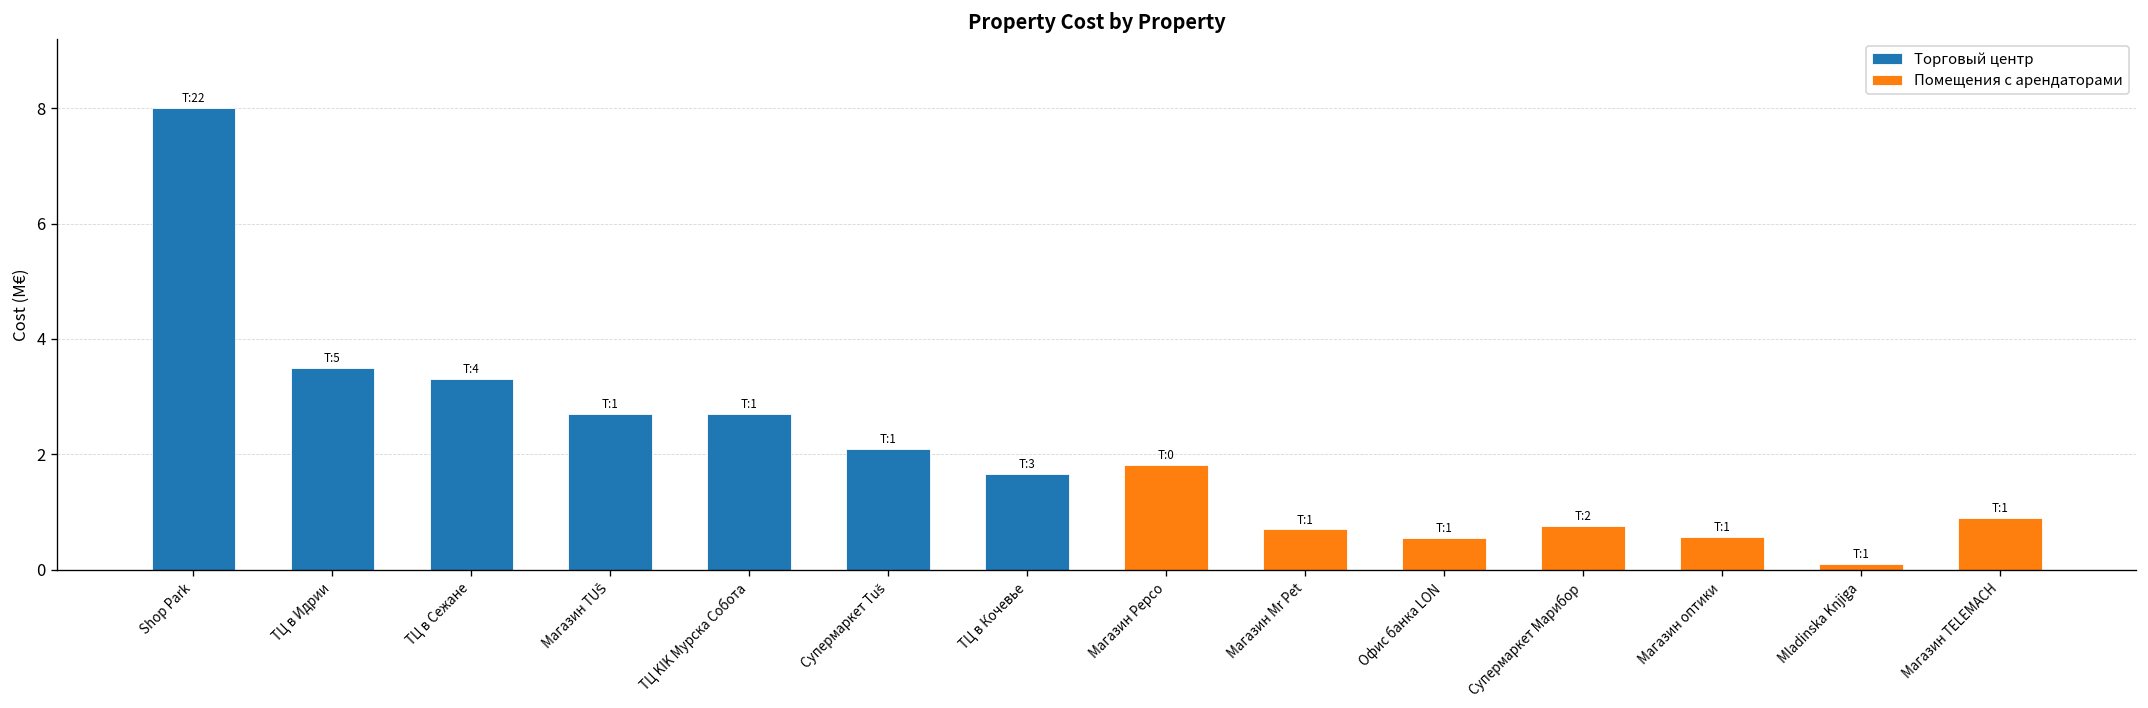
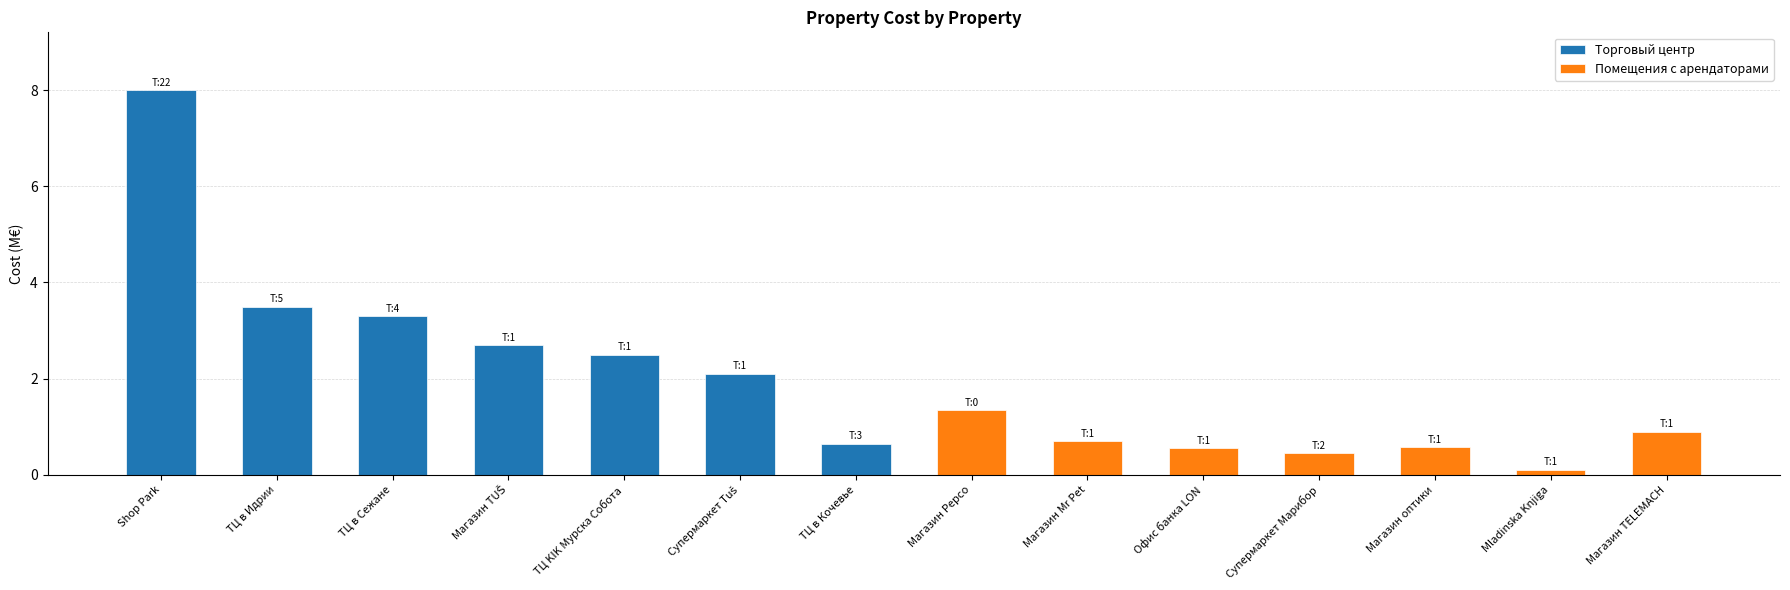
  {
    "Торговый центр": {
-     "ТЦ KIK Мурска Собота": 2.7,
-     "ТЦ в Кочевье": 1.7
+     "ТЦ KIK Мурска Собота": 2.5,
+     "ТЦ в Кочевье": 0.7
    },
    "Помещения с арендаторами": {
-     "Магазин Pepco": 1.8,
-     "Супермаркет Марибор": 0.8
+     "Магазин Pepco": 1.4,
+     "Супермаркет Марибор": 0.5
    }
  }
